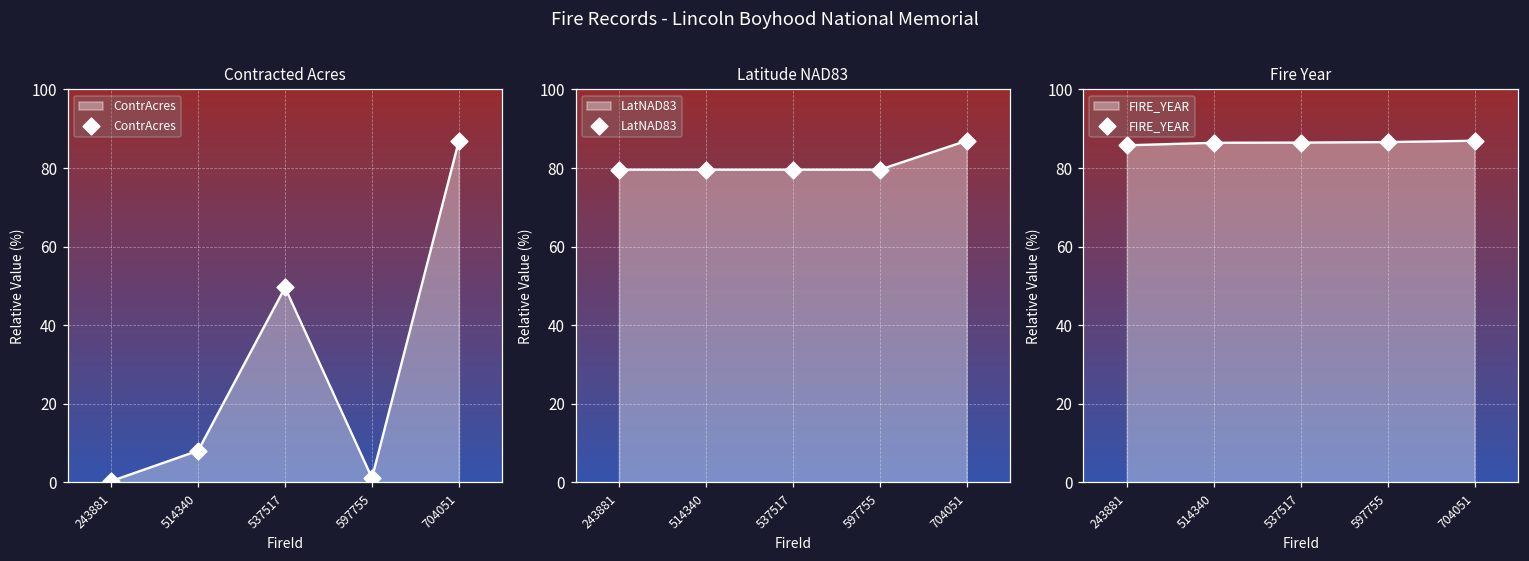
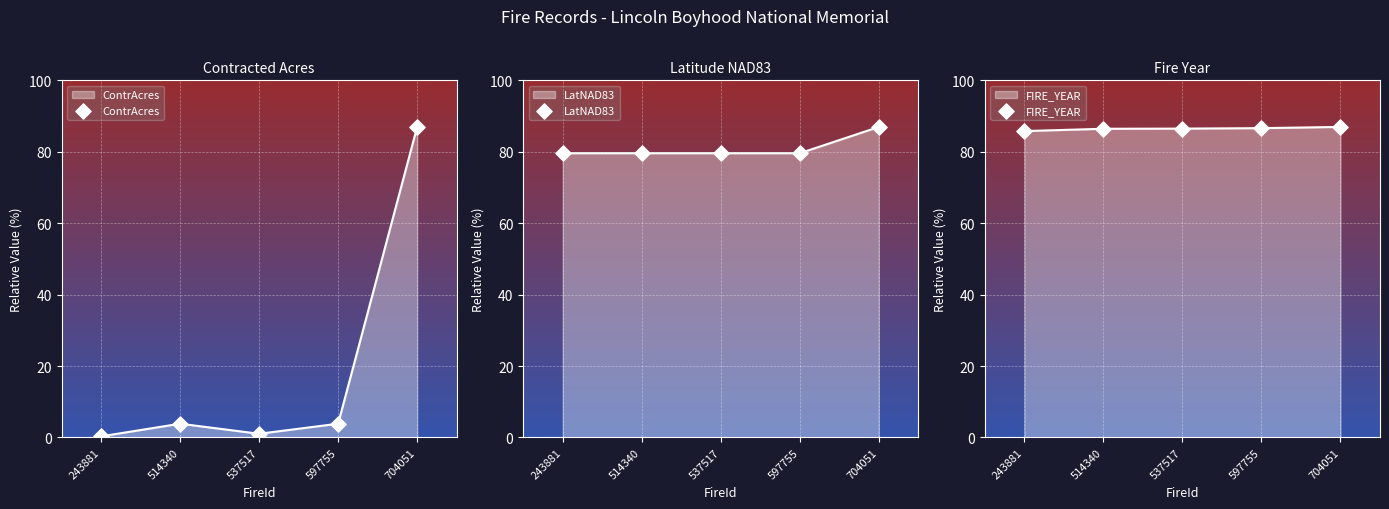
  {
    "Contracted Acres": {
      "243881": 0,
-     "514340": 8,
-     "537517": 50,
-     "597755": 1,
+     "514340": 4,
+     "537517": 1,
+     "597755": 4,
      "704051": 87
    },
    "Latitude NAD83": {
      "243881": 80,
      "514340": 80,
      "537517": 80,
      "597755": 80,
      "704051": 87
    },
    "Fire Year": {
      "243881": 86,
      "514340": 86,
      "537517": 86,
      "597755": 87,
      "704051": 87
    }
  }
